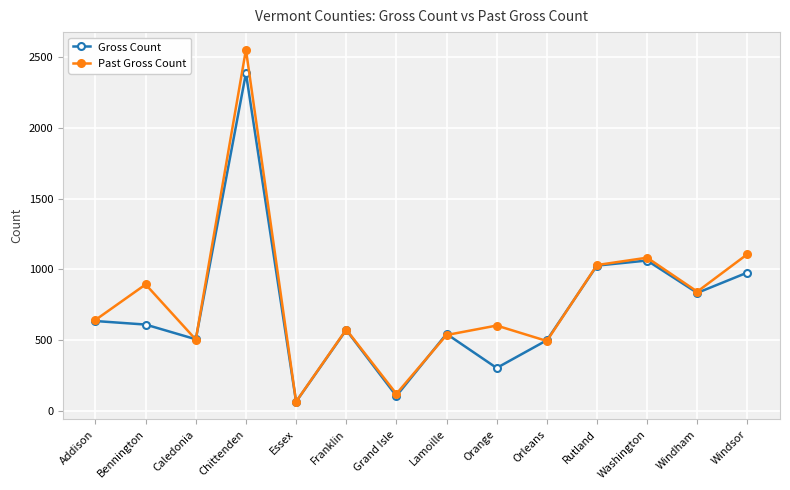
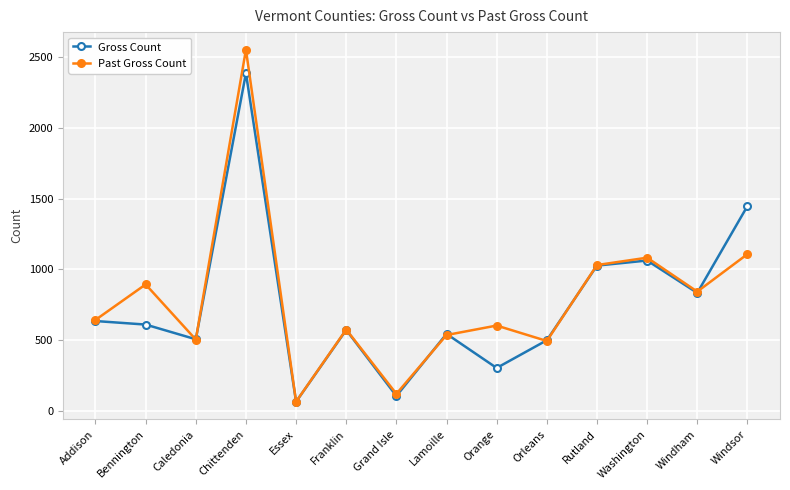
  {
    "Gross Count": {
      "Bennington": 610,
      "Chittenden": 2390,
      "Orange": 300,
      "Washington": 1060,
-     "Windsor": 980
+     "Windsor": 1450
    },
    "Past Gross Count": {
      "Bennington": 890,
      "Chittenden": 2550,
      "Orange": 600,
      "Washington": 1080,
      "Windsor": 1110
    }
  }
